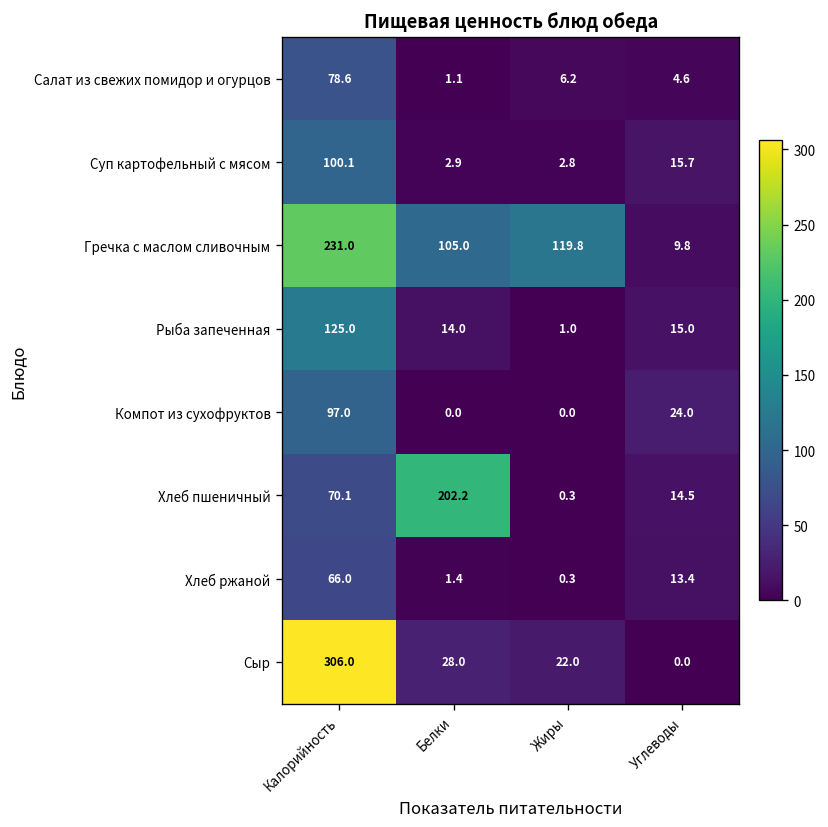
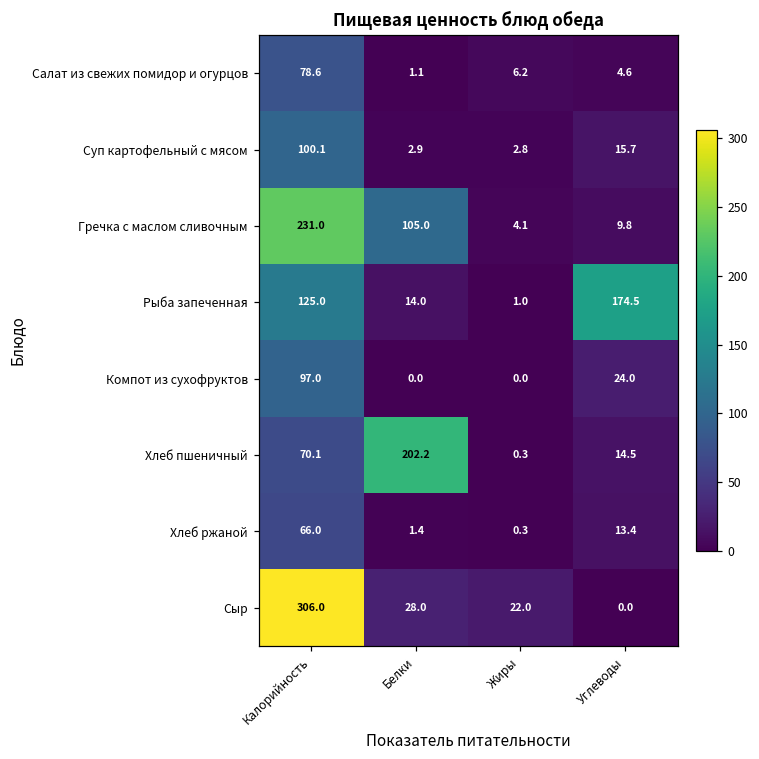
  {
    "Салат из свежих помидор и огурцов": {
      "Калорийность": 78.6,
      "Белки": 1.1,
      "Жиры": 6.2,
      "Углеводы": 4.6
    },
    "Суп картофельный с мясом": {
      "Калорийность": 100.1,
      "Белки": 2.9,
      "Жиры": 2.8,
      "Углеводы": 15.7
    },
    "Гречка с маслом сливочным": {
      "Калорийность": 231.0,
      "Белки": 105.0,
-     "Жиры": 119.8,
+     "Жиры": 4.1,
      "Углеводы": 9.8
    },
    "Рыба запеченная": {
      "Калорийность": 125.0,
      "Белки": 14.0,
      "Жиры": 1.0,
-     "Углеводы": 15.0
+     "Углеводы": 174.5
    },
    "Компот из сухофруктов": {
      "Калорийность": 97.0,
      "Белки": 0.0,
      "Жиры": 0.0,
      "Углеводы": 24.0
    },
    "Хлеб пшеничный": {
      "Калорийность": 70.1,
      "Белки": 202.2,
      "Жиры": 0.3,
      "Углеводы": 14.5
    },
    "Хлеб ржаной": {
      "Калорийность": 66.0,
      "Белки": 1.4,
      "Жиры": 0.3,
      "Углеводы": 13.4
    },
    "Сыр": {
      "Калорийность": 306.0,
      "Белки": 28.0,
      "Жиры": 22.0,
      "Углеводы": 0.0
    }
  }
